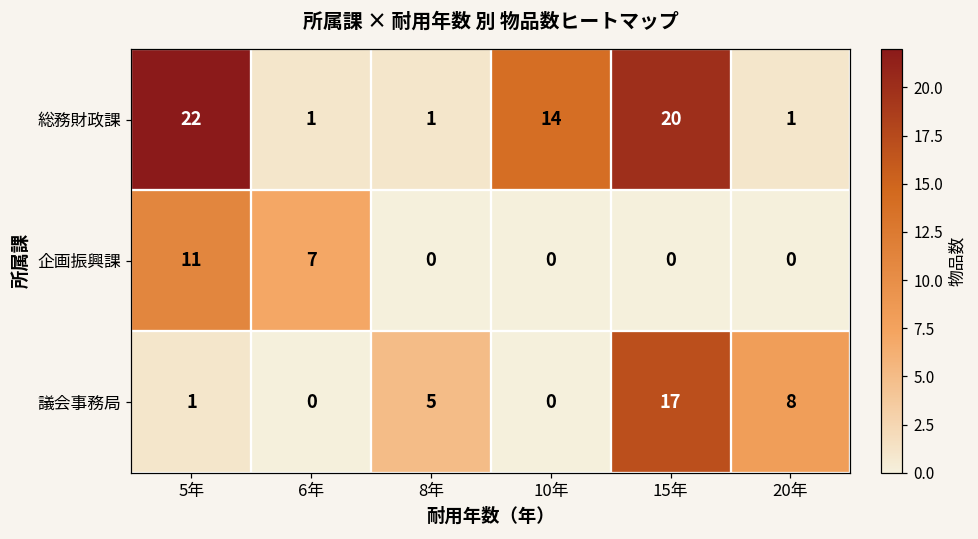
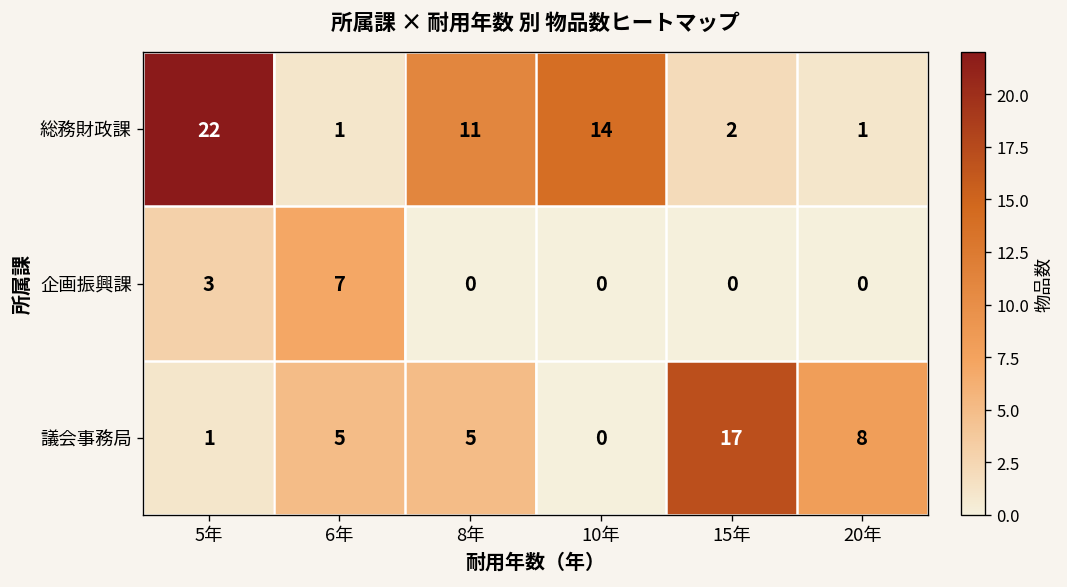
  {
    "総務財政課": {
      "5年": 22,
      "6年": 1,
-     "8年": 1,
+     "8年": 11,
      "10年": 14,
-     "15年": 20,
+     "15年": 2,
      "20年": 1
    },
    "企画振興課": {
-     "5年": 11,
+     "5年": 3,
      "6年": 7,
      "8年": 0,
      "10年": 0,
      "15年": 0,
      "20年": 0
    },
    "議会事務局": {
      "5年": 1,
-     "6年": 0,
+     "6年": 5,
      "8年": 5,
      "10年": 0,
      "15年": 17,
      "20年": 8
    }
  }
